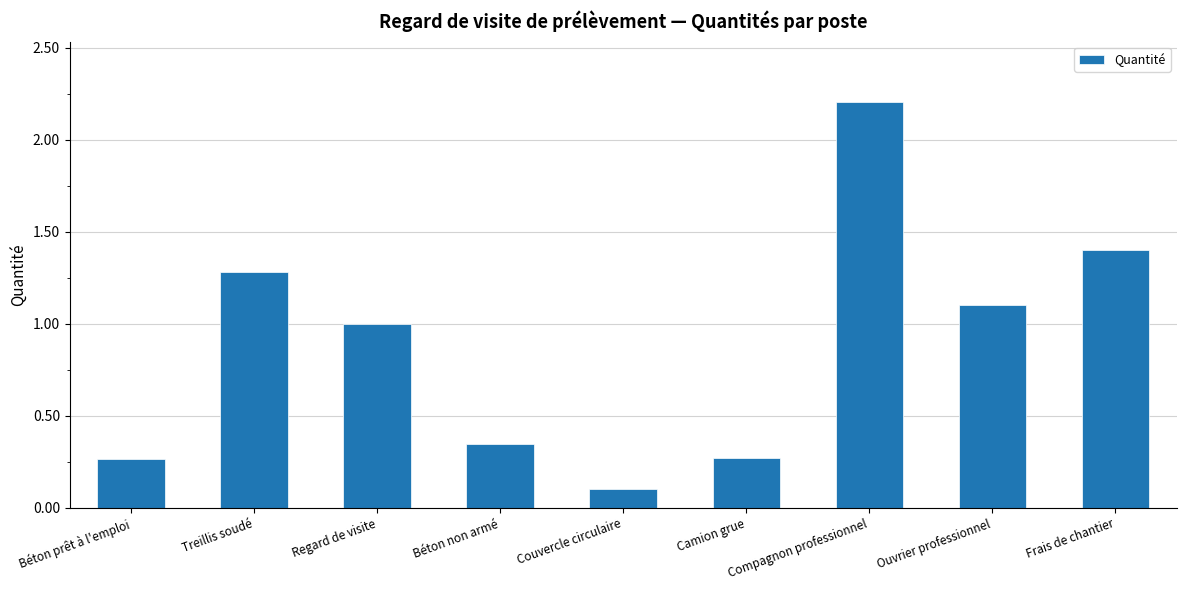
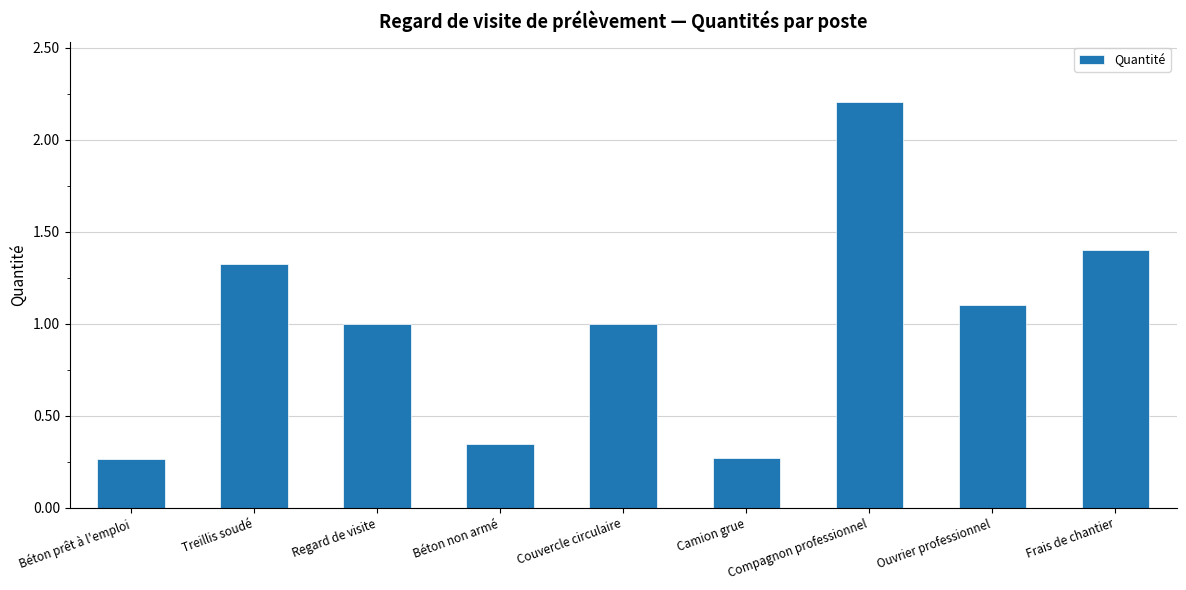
  {
    "Béton prêt à l'emploi": 0.27,
-   "Treillis soudé": 1.28,
+   "Treillis soudé": 1.33,
    "Regard de visite": 1.00,
    "Béton non armé": 0.35,
-   "Couvercle circulaire": 0.1,
+   "Couvercle circulaire": 1.0,
    "Camion grue": 0.27,
    "Compagnon professionnel": 2.20,
    "Ouvrier professionnel": 1.10,
    "Frais de chantier": 1.40
  }
